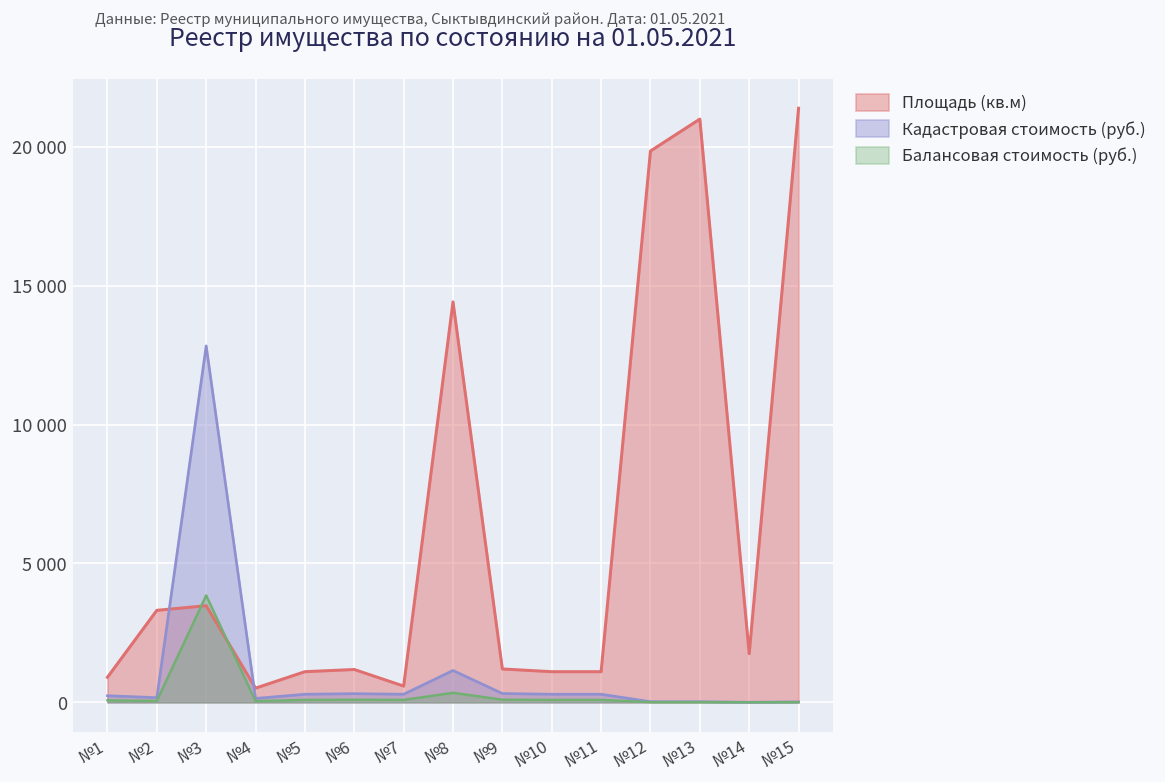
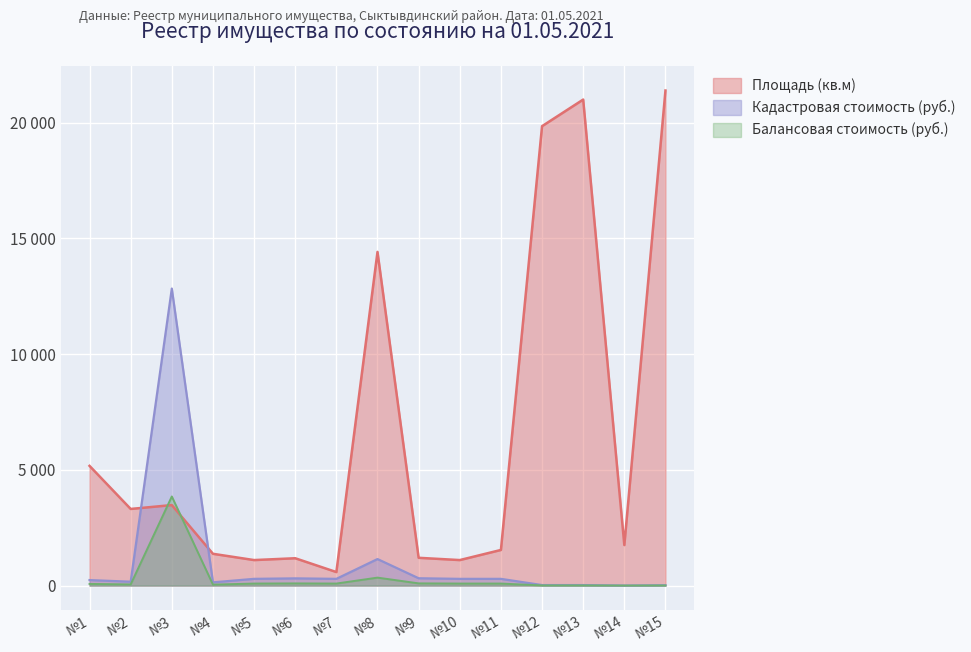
  {
    "Площадь (кв.м)": {
-     "№1": 900,
+     "№1": 5200,
      "№2": 3300,
      "№3": 3500,
-     "№4": 500,
+     "№4": 1400,
      "№5": 1100,
      "№6": 1200,
      "№7": 600,
      "№8": 14400,
      "№9": 1200,
      "№10": 1100,
-     "№11": 1100,
+     "№11": 1500,
      "№12": 19900,
      "№13": 21000,
      "№14": 1800,
      "№15": 21400
    }
  }
